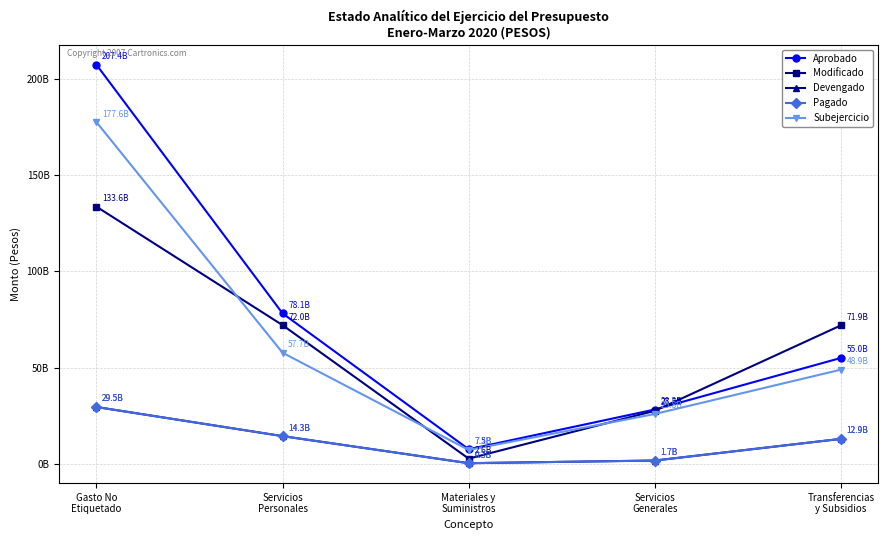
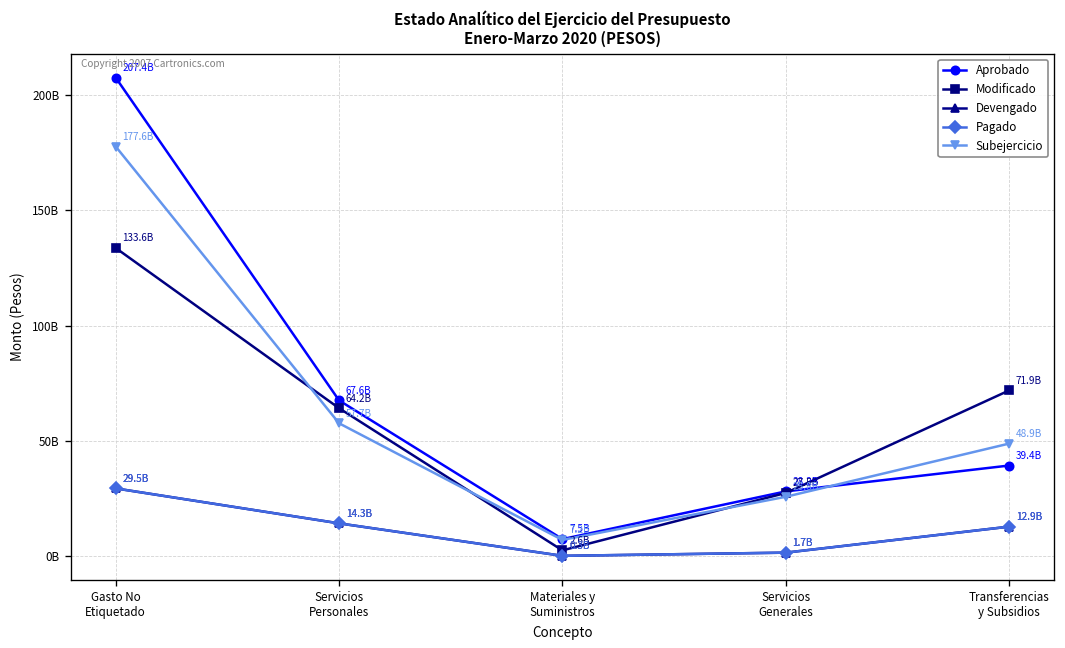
  {
    "Aprobado": {
-     "Servicios Personales": "78.1B",
-     "Transferencias y Subsidios": "55.0B"
+     "Servicios Personales": "67.6B",
+     "Transferencias y Subsidios": "39.4B"
    },
    "Modificado": {
      "Gasto No Etiquetado": "133.6B",
-     "Servicios Personales": "72.0B",
+     "Servicios Personales": "64.2B",
      "Transferencias y Subsidios": "71.9B"
    }
  }
